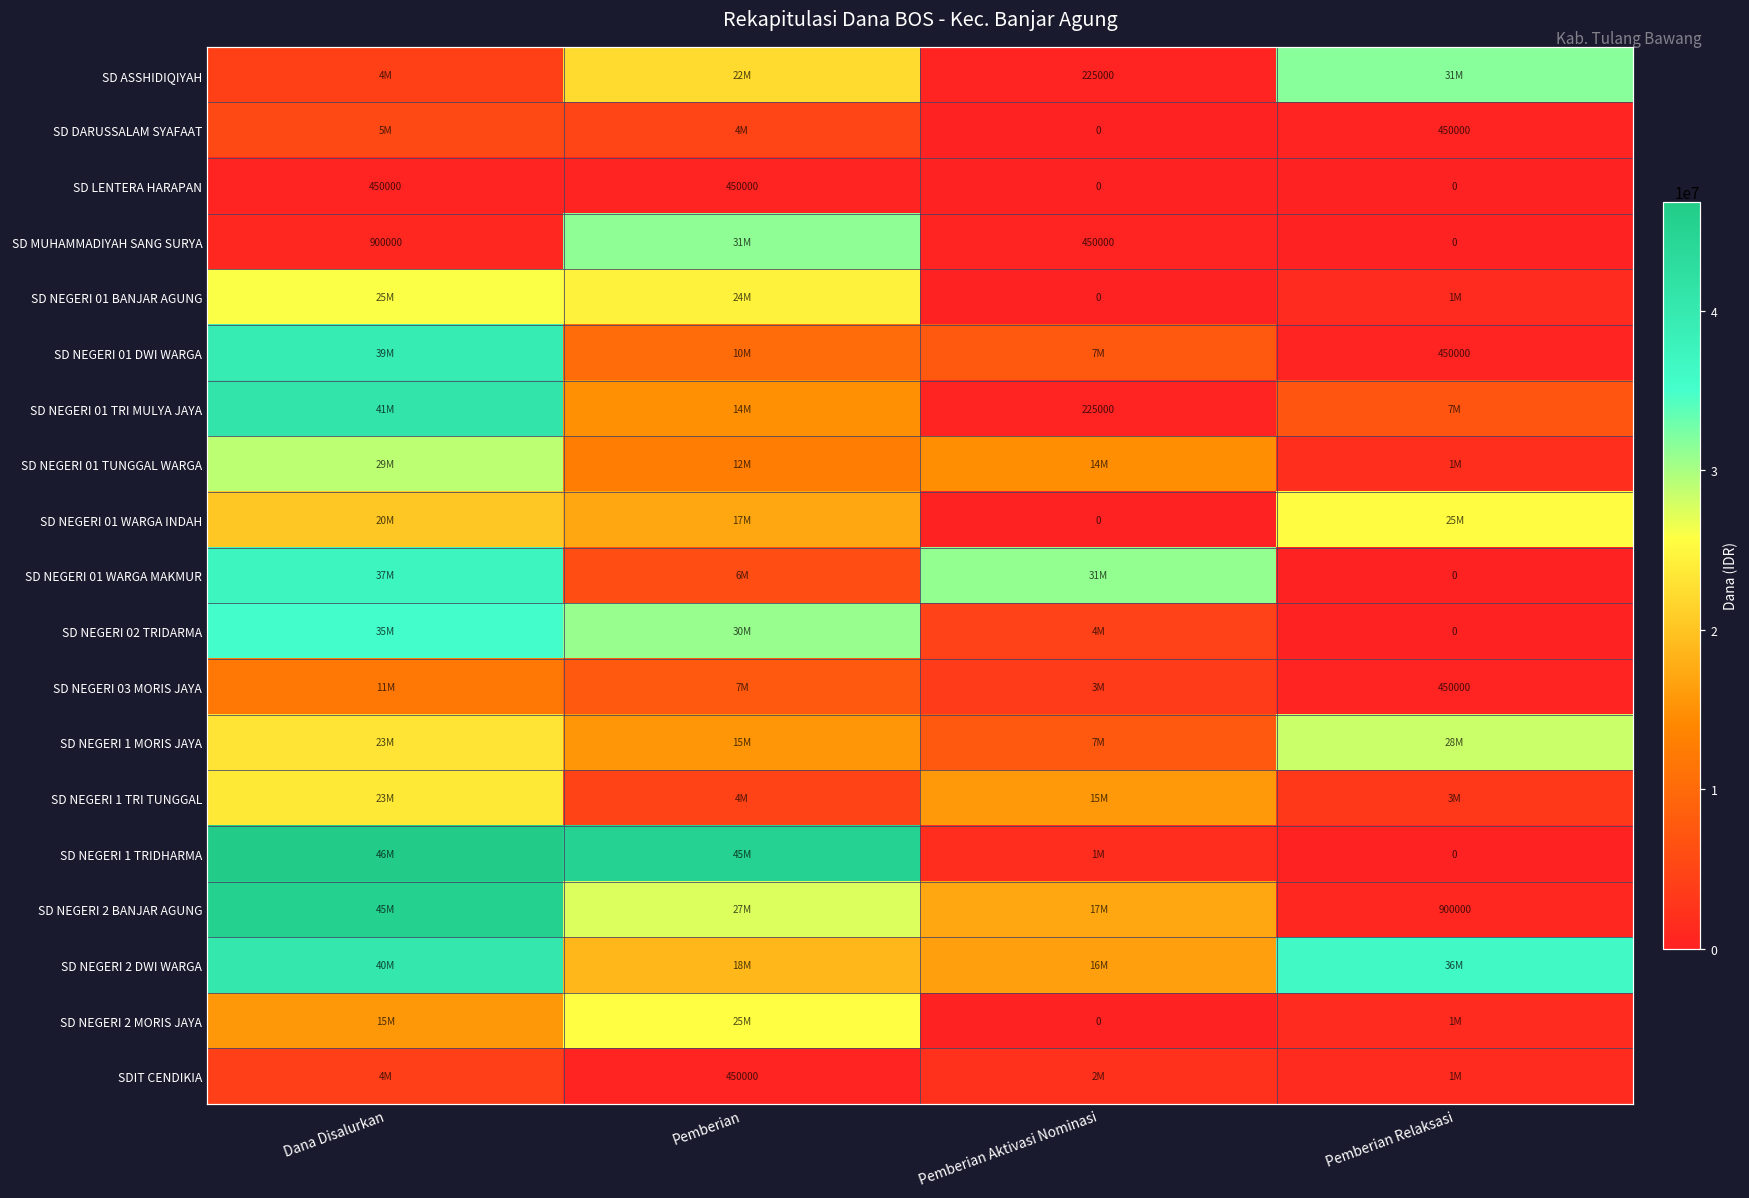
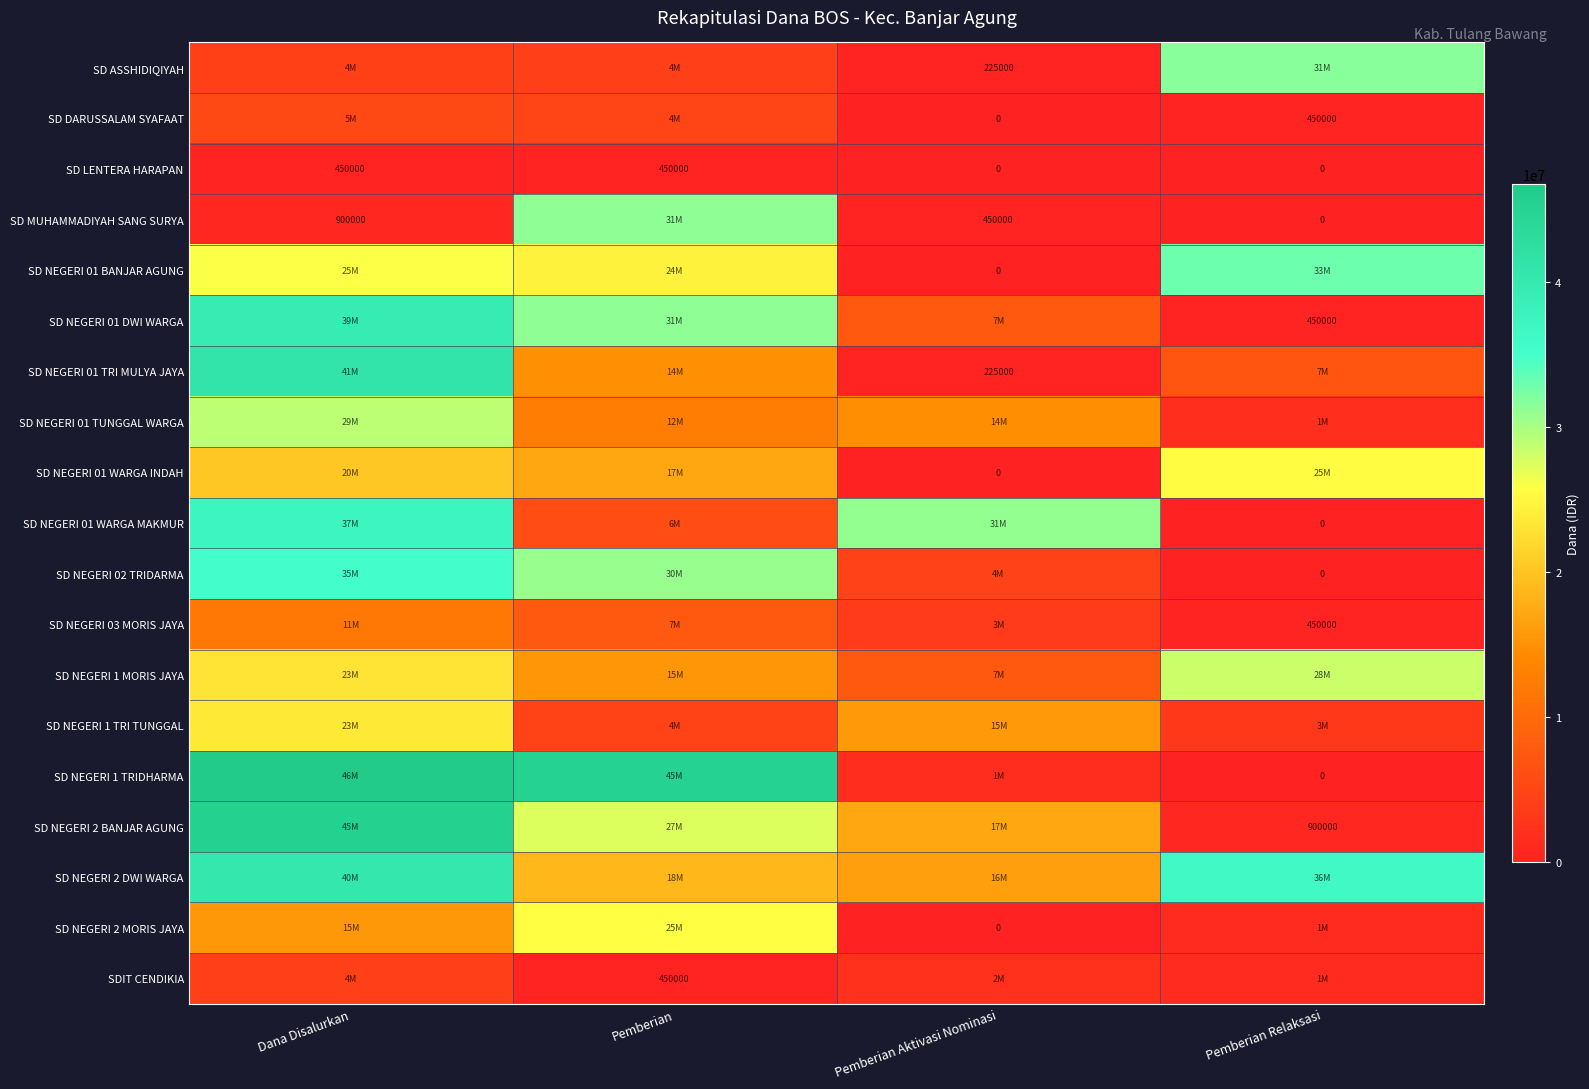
  {
    "SD ASSHIDIQIYAH": {
      "Dana Disalurkan": "4M",
-     "Pemberian": "22M",
+     "Pemberian": "4M",
      "Pemberian Aktivasi Nominasi": "225000",
      "Pemberian Relaksasi": "31M"
    },
    "SD DARUSSALAM SYAFAAT": {
      "Dana Disalurkan": "5M",
      "Pemberian": "4M",
      "Pemberian Aktivasi Nominasi": "0",
      "Pemberian Relaksasi": "450000"
    },
    "SD LENTERA HARAPAN": {
      "Dana Disalurkan": "450000",
      "Pemberian": "450000",
      "Pemberian Aktivasi Nominasi": "0",
      "Pemberian Relaksasi": "0"
    },
    "SD MUHAMMADIYAH SANG SURYA": {
      "Dana Disalurkan": "900000",
      "Pemberian": "31M",
      "Pemberian Aktivasi Nominasi": "450000",
      "Pemberian Relaksasi": "0"
    },
    "SD NEGERI 01 BANJAR AGUNG": {
      "Dana Disalurkan": "25M",
      "Pemberian": "24M",
      "Pemberian Aktivasi Nominasi": "0",
-     "Pemberian Relaksasi": "1M"
+     "Pemberian Relaksasi": "33M"
    },
    "SD NEGERI 01 DWI WARGA": {
      "Dana Disalurkan": "39M",
-     "Pemberian": "10M",
+     "Pemberian": "31M",
      "Pemberian Aktivasi Nominasi": "7M",
      "Pemberian Relaksasi": "450000"
    },
    "SD NEGERI 01 TRI MULYA JAYA": {
      "Dana Disalurkan": "41M",
      "Pemberian": "14M",
      "Pemberian Aktivasi Nominasi": "225000",
      "Pemberian Relaksasi": "7M"
    },
    "SD NEGERI 01 TUNGGAL WARGA": {
      "Dana Disalurkan": "29M",
      "Pemberian": "12M",
      "Pemberian Aktivasi Nominasi": "14M",
      "Pemberian Relaksasi": "1M"
    },
    "SD NEGERI 01 WARGA INDAH": {
      "Dana Disalurkan": "20M",
      "Pemberian": "17M",
      "Pemberian Aktivasi Nominasi": "0",
      "Pemberian Relaksasi": "25M"
    },
    "SD NEGERI 01 WARGA MAKMUR": {
      "Dana Disalurkan": "37M",
      "Pemberian": "6M",
      "Pemberian Aktivasi Nominasi": "31M",
      "Pemberian Relaksasi": "0"
    },
    "SD NEGERI 02 TRIDARMA": {
      "Dana Disalurkan": "35M",
      "Pemberian": "30M",
      "Pemberian Aktivasi Nominasi": "4M",
      "Pemberian Relaksasi": "0"
    },
    "SD NEGERI 03 MORIS JAYA": {
      "Dana Disalurkan": "11M",
      "Pemberian": "7M",
      "Pemberian Aktivasi Nominasi": "3M",
      "Pemberian Relaksasi": "450000"
    },
    "SD NEGERI 1 MORIS JAYA": {
      "Dana Disalurkan": "23M",
      "Pemberian": "15M",
      "Pemberian Aktivasi Nominasi": "7M",
      "Pemberian Relaksasi": "28M"
    },
    "SD NEGERI 1 TRI TUNGGAL": {
      "Dana Disalurkan": "23M",
      "Pemberian": "4M",
      "Pemberian Aktivasi Nominasi": "15M",
      "Pemberian Relaksasi": "3M"
    },
    "SD NEGERI 1 TRIDHARMA": {
      "Dana Disalurkan": "46M",
      "Pemberian": "45M",
      "Pemberian Aktivasi Nominasi": "1M",
      "Pemberian Relaksasi": "0"
    },
    "SD NEGERI 2 BANJAR AGUNG": {
      "Dana Disalurkan": "45M",
      "Pemberian": "27M",
      "Pemberian Aktivasi Nominasi": "17M",
      "Pemberian Relaksasi": "900000"
    },
    "SD NEGERI 2 DWI WARGA": {
      "Dana Disalurkan": "40M",
      "Pemberian": "18M",
      "Pemberian Aktivasi Nominasi": "16M",
      "Pemberian Relaksasi": "36M"
    },
    "SD NEGERI 2 MORIS JAYA": {
      "Dana Disalurkan": "15M",
      "Pemberian": "25M",
      "Pemberian Aktivasi Nominasi": "0",
      "Pemberian Relaksasi": "1M"
    },
    "SDIT CENDIKIA": {
      "Dana Disalurkan": "4M",
      "Pemberian": "450000",
      "Pemberian Aktivasi Nominasi": "2M",
      "Pemberian Relaksasi": "1M"
    }
  }
